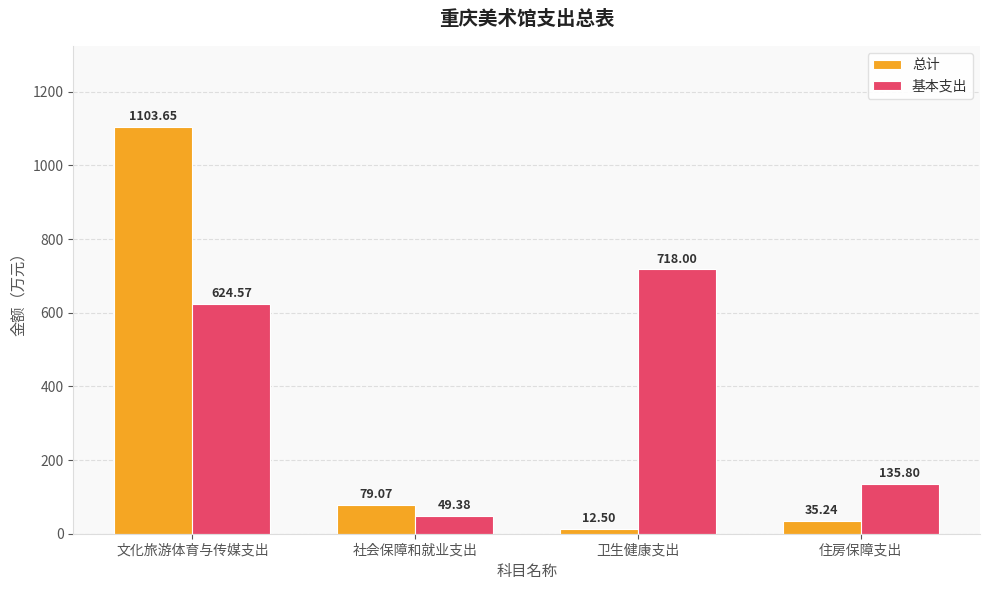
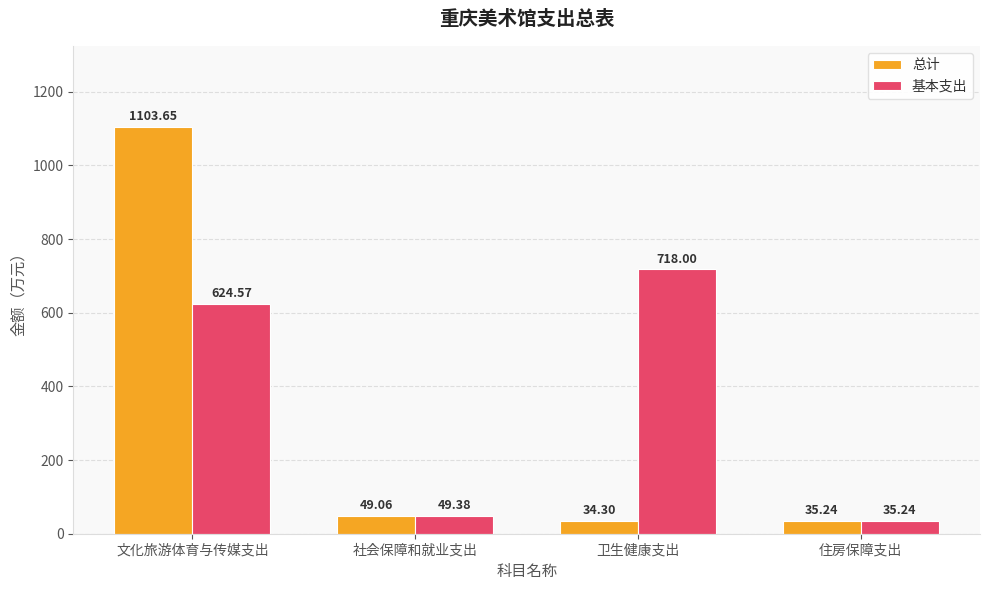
  {
    "总计": {
      "文化旅游体育与传媒支出": 1103.65,
-     "社会保障和就业支出": 79.07,
-     "卫生健康支出": 12.50,
+     "社会保障和就业支出": 49.06,
+     "卫生健康支出": 34.30,
      "住房保障支出": 35.24
    },
    "基本支出": {
      "文化旅游体育与传媒支出": 624.57,
      "社会保障和就业支出": 49.38,
      "卫生健康支出": 718.00,
-     "住房保障支出": 135.80
+     "住房保障支出": 35.24
    }
  }
